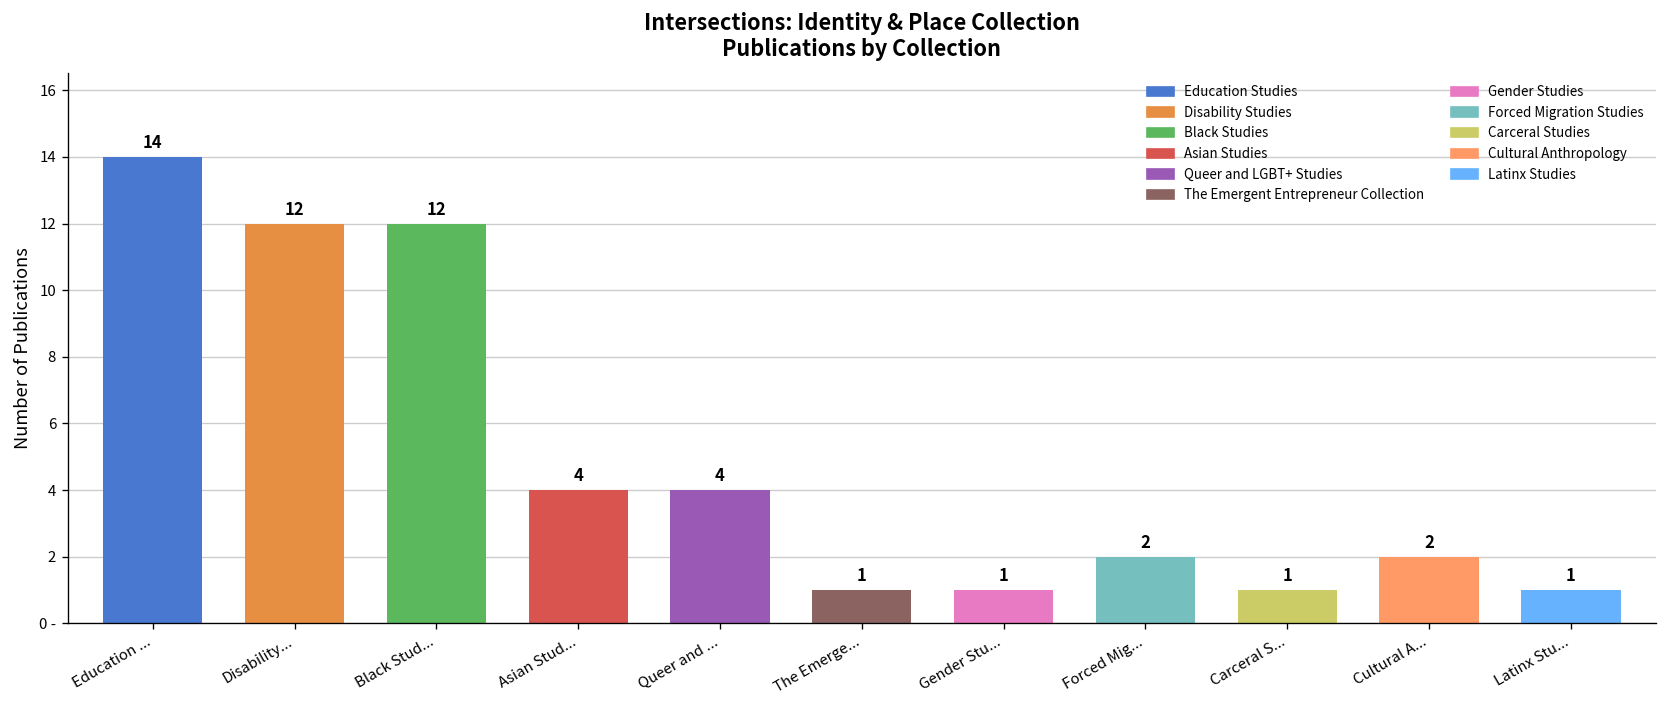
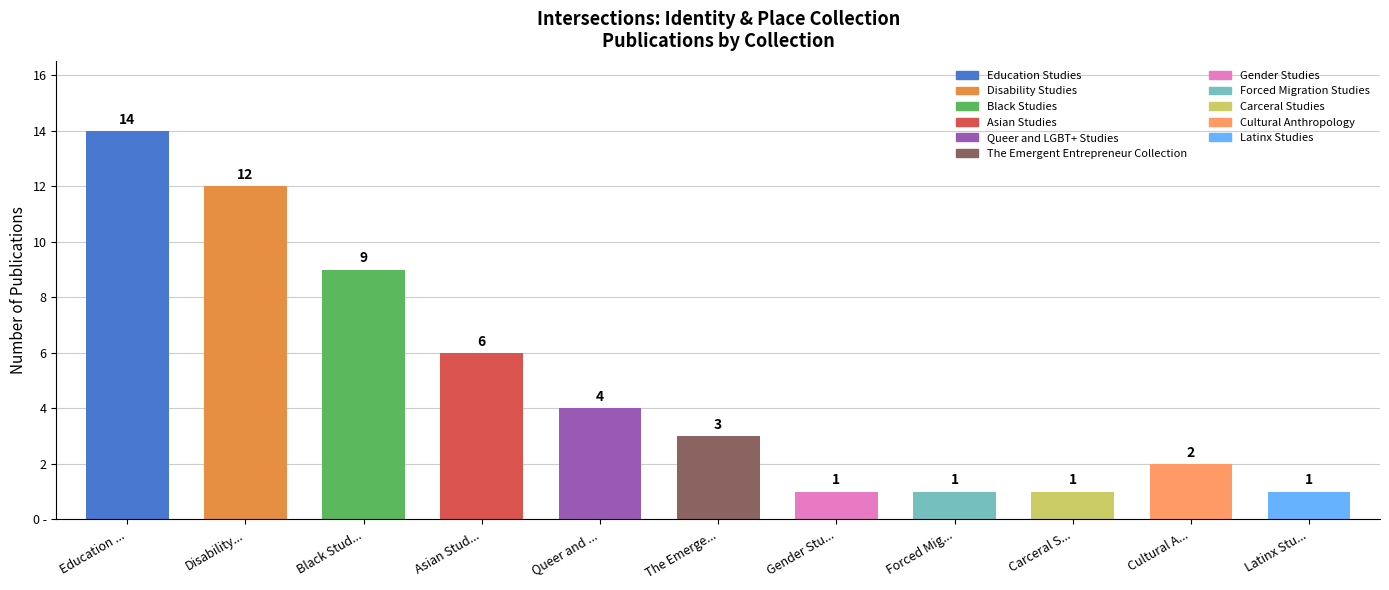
  {
    "Education ...": 14,
    "Disability...": 12,
-   "Black Stud...": 12,
-   "Asian Stud...": 4,
+   "Black Stud...": 9,
+   "Asian Stud...": 6,
    "Queer and ...": 4,
-   "The Emerge...": 1,
+   "The Emerge...": 3,
    "Gender Stu...": 1,
-   "Forced Mig...": 2,
+   "Forced Mig...": 1,
    "Carceral S...": 1,
    "Cultural A...": 2,
    "Latinx Stu...": 1
  }
